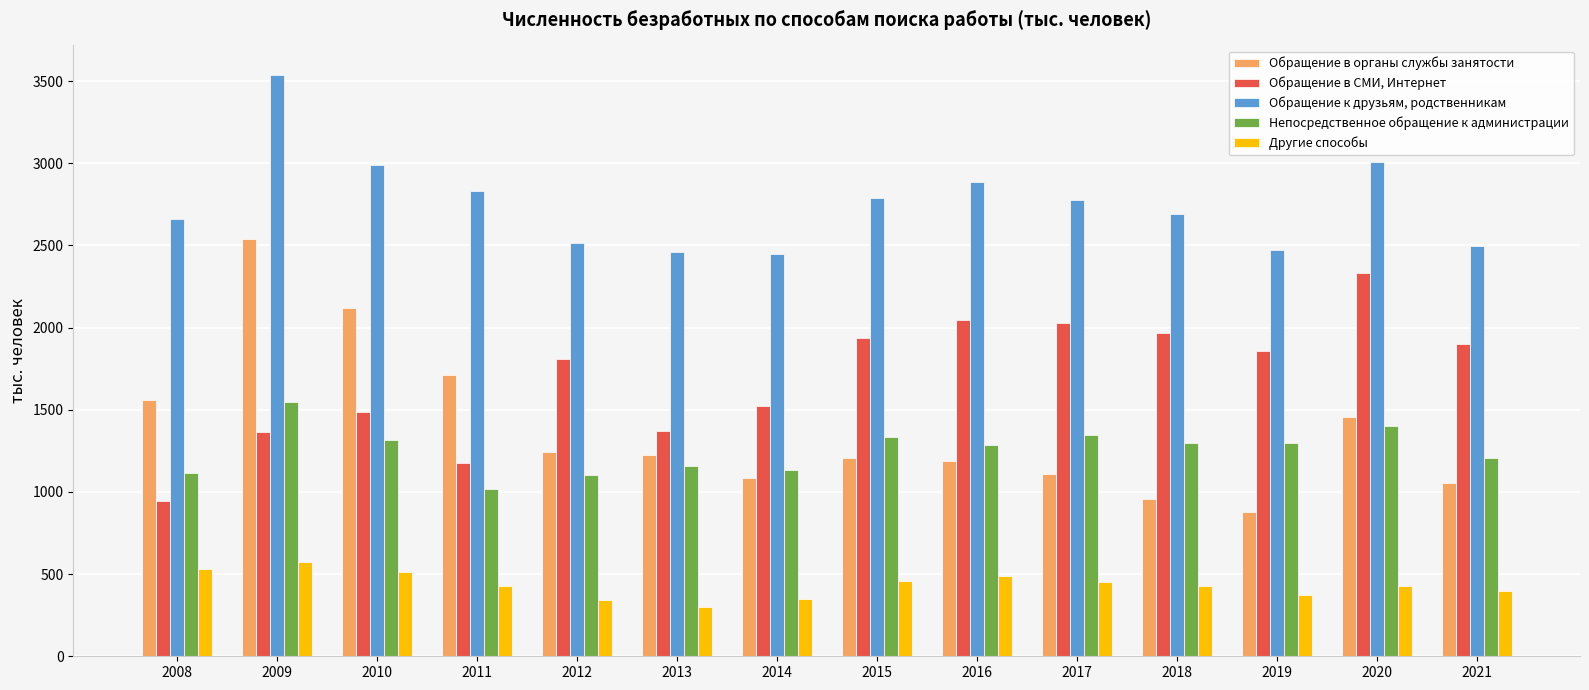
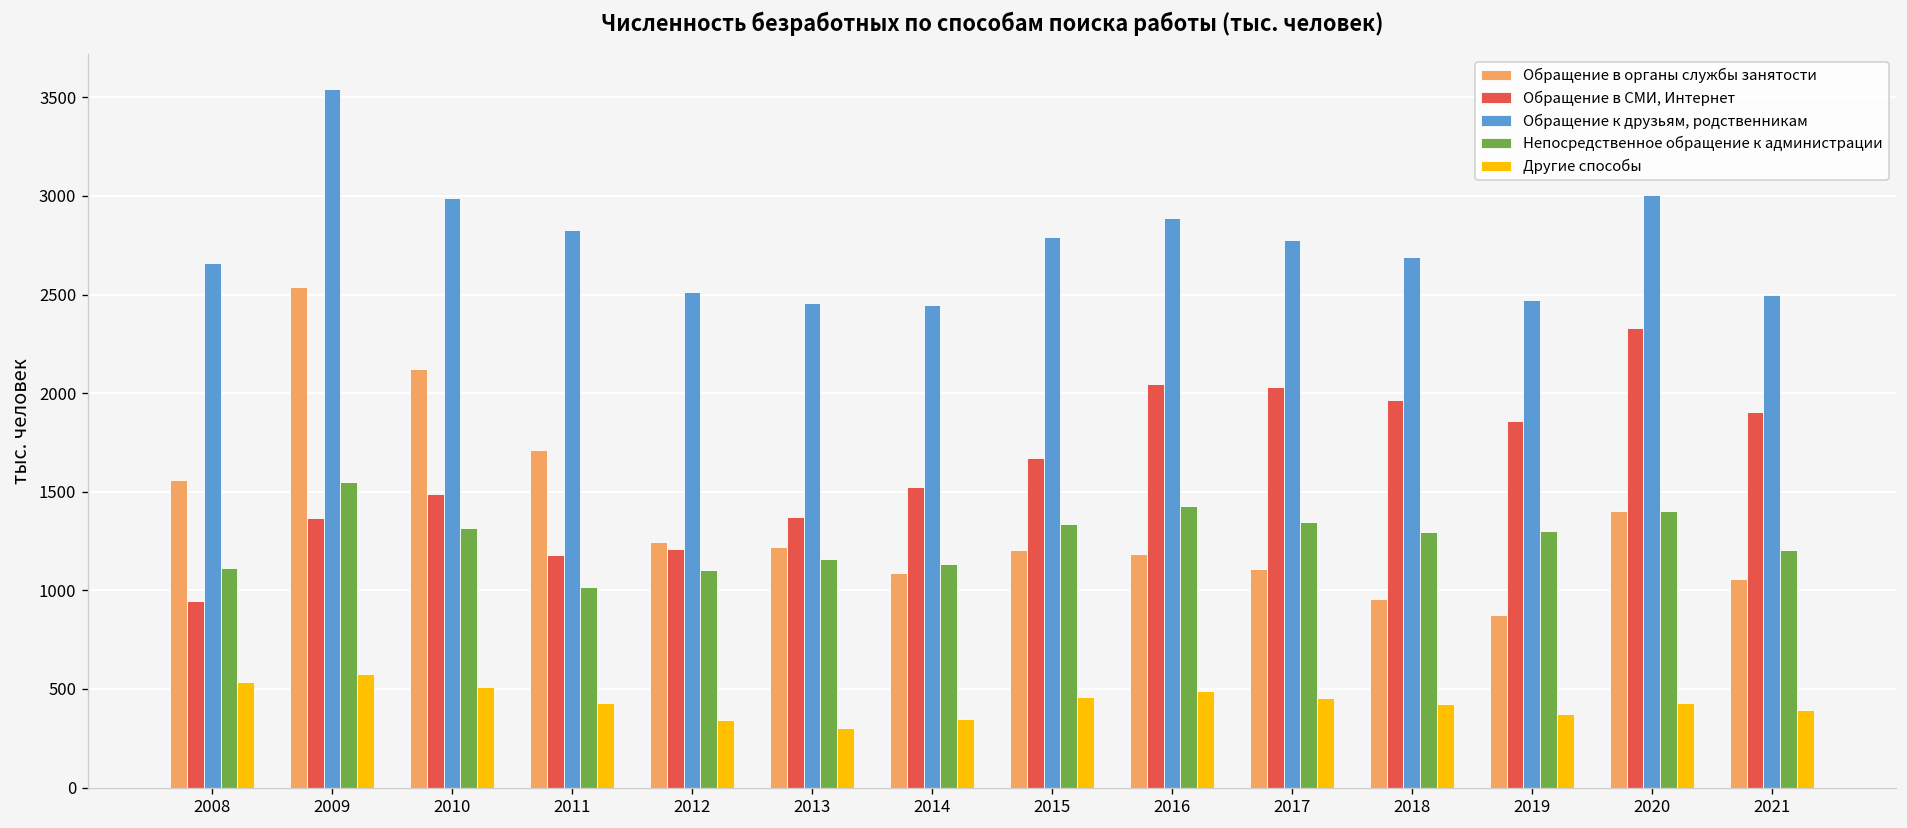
  {
    "Обращение в органы службы занятости": {
      "2008": 1560,
      "2009": 2540,
      "2010": 2120,
      "2011": 1710,
      "2012": 1250,
      "2013": 1220,
      "2014": 1090,
      "2015": 1210,
      "2016": 1190,
      "2017": 1110,
      "2018": 960,
      "2019": 880,
-     "2020": 1460,
+     "2020": 1400,
      "2021": 1060
    },
    "Обращение в СМИ, Интернет": {
      "2008": 950,
      "2009": 1370,
      "2010": 1490,
      "2011": 1180,
-     "2012": 1810,
+     "2012": 1210,
      "2013": 1370,
      "2014": 1520,
-     "2015": 1930,
+     "2015": 1670,
      "2016": 2050,
      "2017": 2030,
      "2018": 1970,
      "2019": 1860,
      "2020": 2330,
      "2021": 1900
    },
    "Обращение к друзьям, родственникам": {
      "2008": 2660,
      "2009": 3540,
      "2010": 2990,
      "2011": 2830,
      "2012": 2510,
      "2013": 2460,
      "2014": 2450,
      "2015": 2790,
      "2016": 2890,
      "2017": 2780,
      "2018": 2690,
      "2019": 2470,
      "2020": 3010,
      "2021": 2500
    },
    "Непосредственное обращение к администрации": {
      "2008": 1110,
      "2009": 1550,
      "2010": 1320,
      "2011": 1020,
      "2012": 1100,
      "2013": 1160,
      "2014": 1130,
      "2015": 1330,
-     "2016": 1280,
+     "2016": 1430,
      "2017": 1350,
      "2018": 1300,
      "2019": 1300,
      "2020": 1400,
      "2021": 1200
    },
    "Другие способы": {
      "2008": 530,
      "2009": 570,
      "2010": 510,
      "2011": 430,
      "2012": 340,
      "2013": 300,
      "2014": 350,
      "2015": 460,
      "2016": 490,
      "2017": 460,
      "2018": 430,
      "2019": 370,
      "2020": 430,
      "2021": 400
    }
  }
